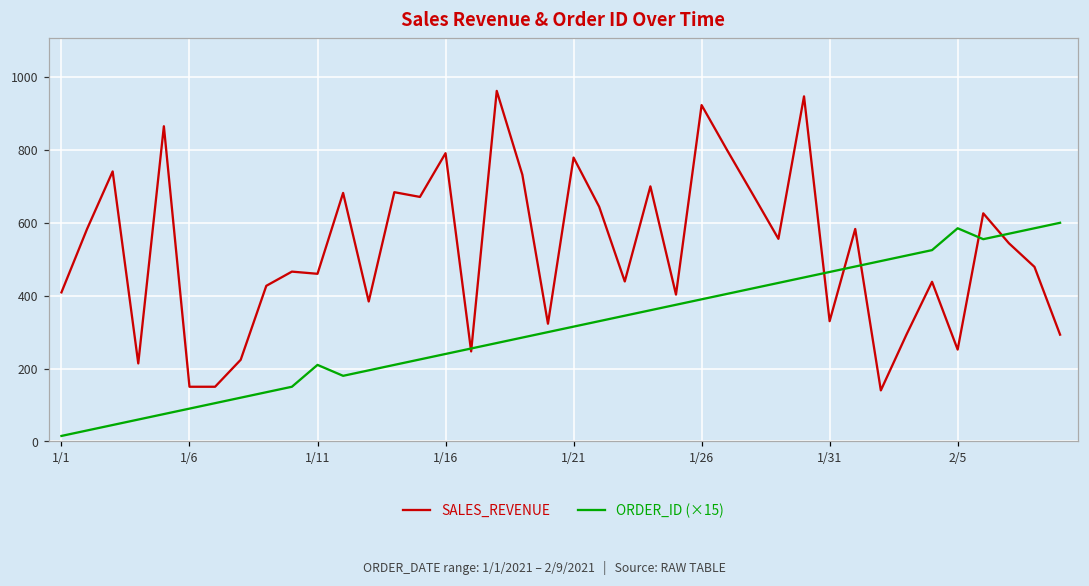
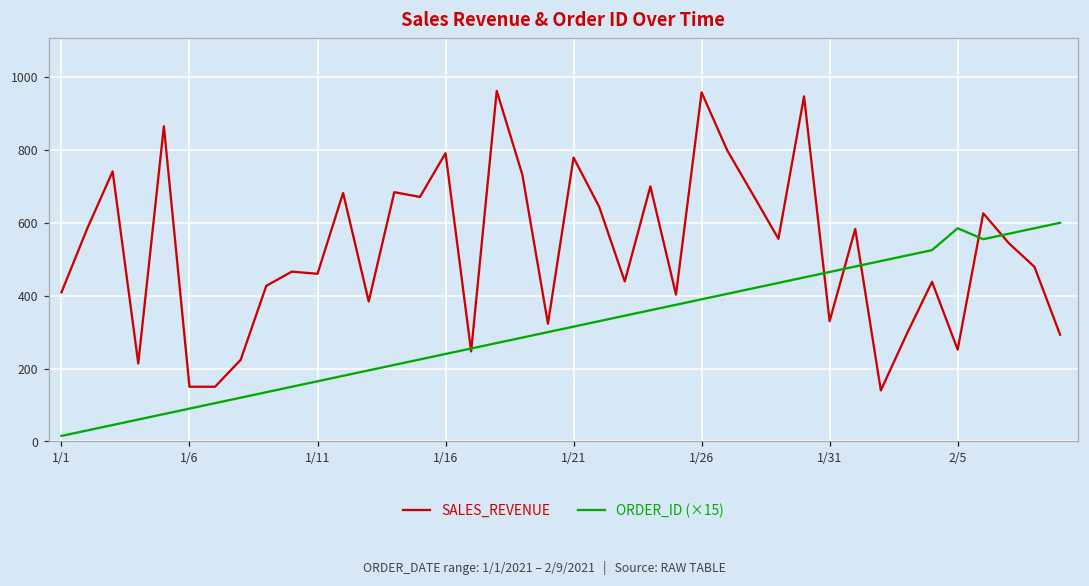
  {
    "SALES_REVENUE": {
      "1/1": 410,
      "1/6": 150,
      "1/11": 460,
      "1/16": 790,
      "1/21": 780,
-     "1/26": 920,
+     "1/26": 960,
      "1/31": 330,
      "2/5": 250
    },
    "ORDER_ID (×15)": {
      "1/1": 20,
      "1/6": 90,
-     "1/11": 210,
+     "1/11": 170,
      "1/16": 240,
      "1/21": 320,
      "1/26": 390,
      "1/31": 470,
      "2/5": 590
    }
  }
